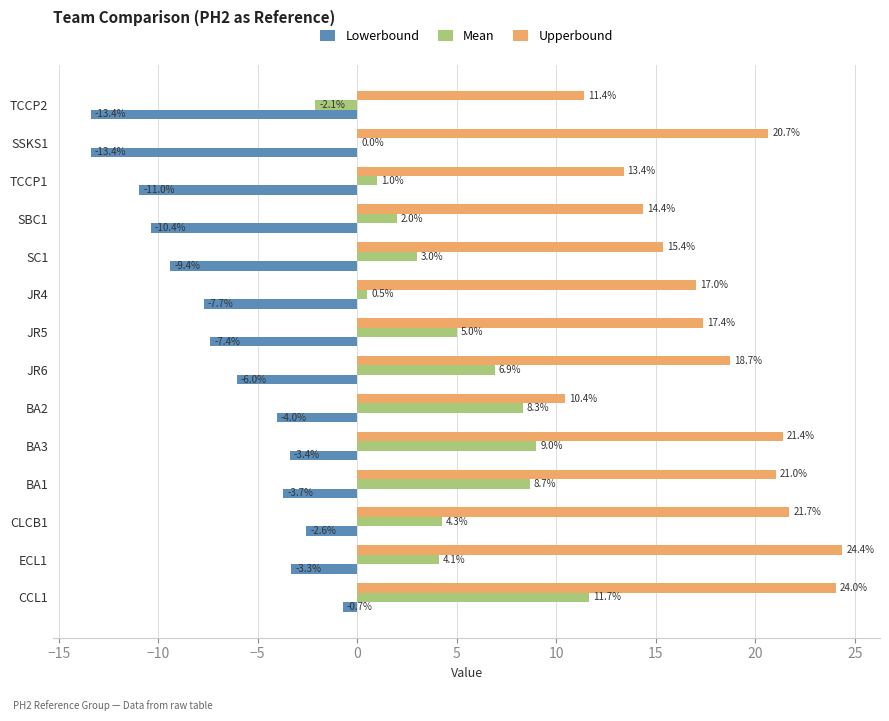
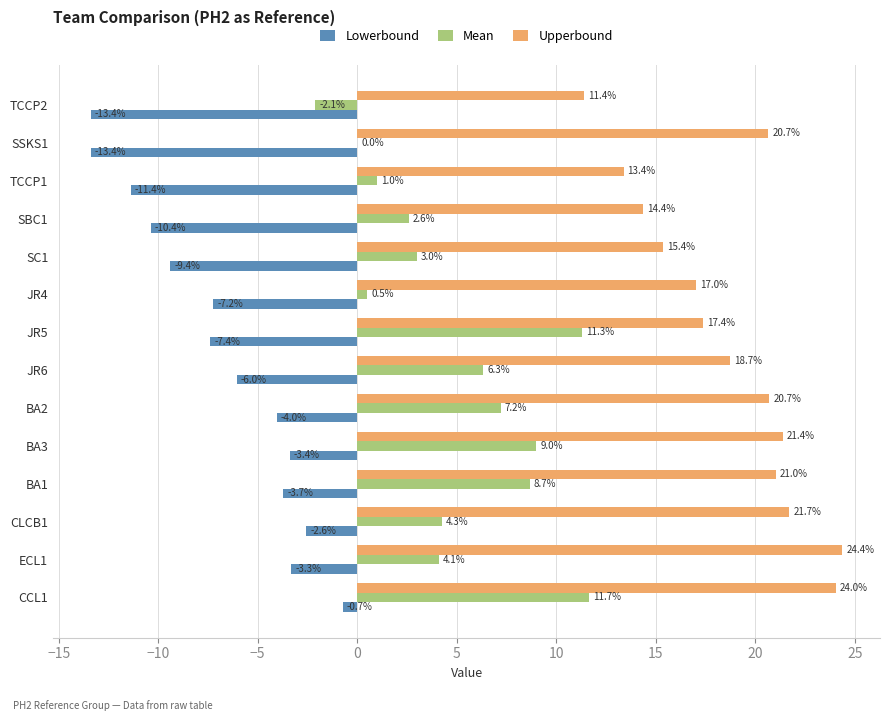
  {
    "Lowerbound": {
      "TCCP2": "-13.4%",
      "SSKS1": "-13.4%",
-     "TCCP1": "-11.0%",
+     "TCCP1": "-11.4%",
      "SBC1": "-10.4%",
      "SC1": "-9.4%",
-     "JR4": "-7.7%",
+     "JR4": "-7.2%",
      "JR5": "-7.4%",
      "JR6": "-6.0%",
      "BA2": "-4.0%",
      "BA3": "-3.4%",
      "BA1": "-3.7%",
      "CLCB1": "-2.6%",
      "ECL1": "-3.3%",
      "CCL1": "-0.7%"
    },
    "Mean": {
      "TCCP2": "-2.1%",
      "SSKS1": "0.0%",
      "TCCP1": "1.0%",
-     "SBC1": "2.0%",
+     "SBC1": "2.6%",
      "SC1": "3.0%",
      "JR4": "0.5%",
-     "JR5": "5.0%",
-     "JR6": "6.9%",
-     "BA2": "8.3%",
+     "JR5": "11.3%",
+     "JR6": "6.3%",
+     "BA2": "7.2%",
      "BA3": "9.0%",
      "BA1": "8.7%",
      "CLCB1": "4.3%",
      "ECL1": "4.1%",
      "CCL1": "11.7%"
    },
    "Upperbound": {
      "TCCP2": "11.4%",
      "SSKS1": "20.7%",
      "TCCP1": "13.4%",
      "SBC1": "14.4%",
      "SC1": "15.4%",
      "JR4": "17.0%",
      "JR5": "17.4%",
      "JR6": "18.7%",
-     "BA2": "10.4%",
+     "BA2": "20.7%",
      "BA3": "21.4%",
      "BA1": "21.0%",
      "CLCB1": "21.7%",
      "ECL1": "24.4%",
      "CCL1": "24.0%"
    }
  }
